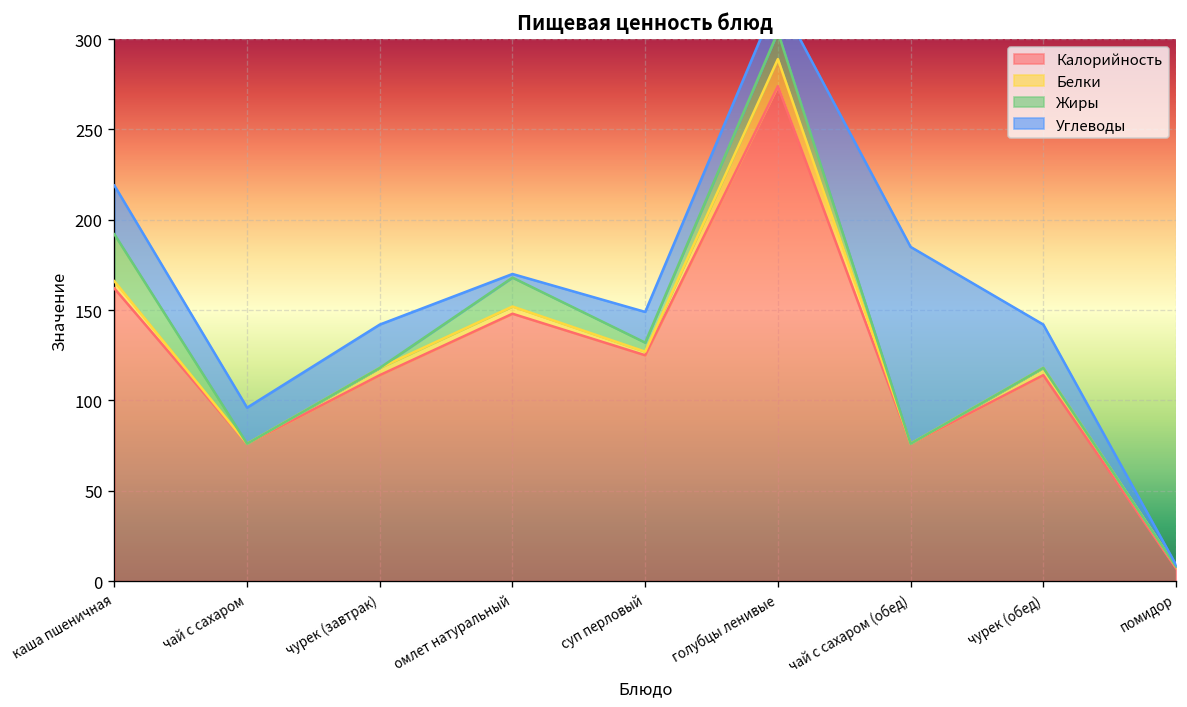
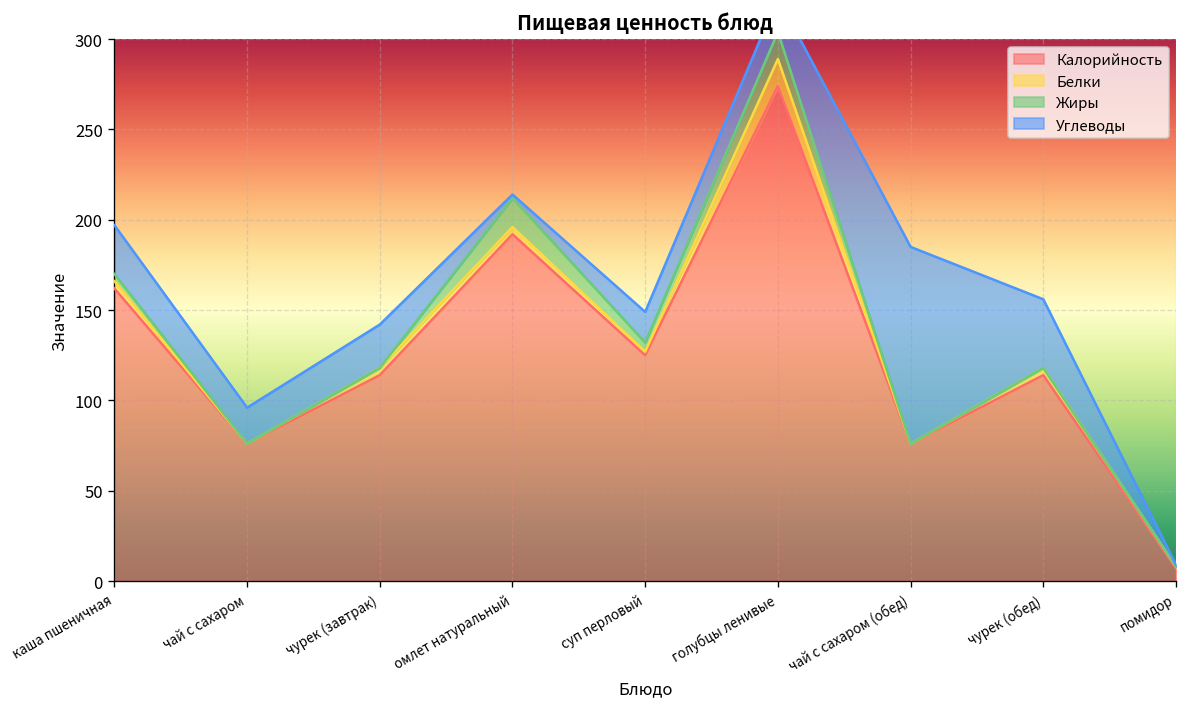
  {
    "Калорийность": {
      "каша пшеничная": 162,
      "чурек (завтрак)": 114,
-     "омлет натуральный": 148,
+     "омлет натуральный": 192,
      "суп перловый": 125,
      "голубцы ленивые": 274,
      "чурек (обед)": 114
    },
    "Белки": {
      "каша пшеничная": 4,
      "омлет натуральный": 4,
      "суп перловый": 2,
      "голубцы ленивые": 15
    },
    "Жиры": {
-     "каша пшеничная": 26,
+     "каша пшеничная": 4,
      "омлет натуральный": 16,
      "суп перловый": 5
    },
    "Углеводы": {
      "каша пшеничная": 27,
      "чай с сахаром": 20,
      "чурек (завтрак)": 24,
      "омлет натуральный": 2,
      "суп перловый": 17,
      "чай с сахаром (обед)": 109,
-     "чурек (обед)": 24
+     "чурек (обед)": 38
    }
  }
